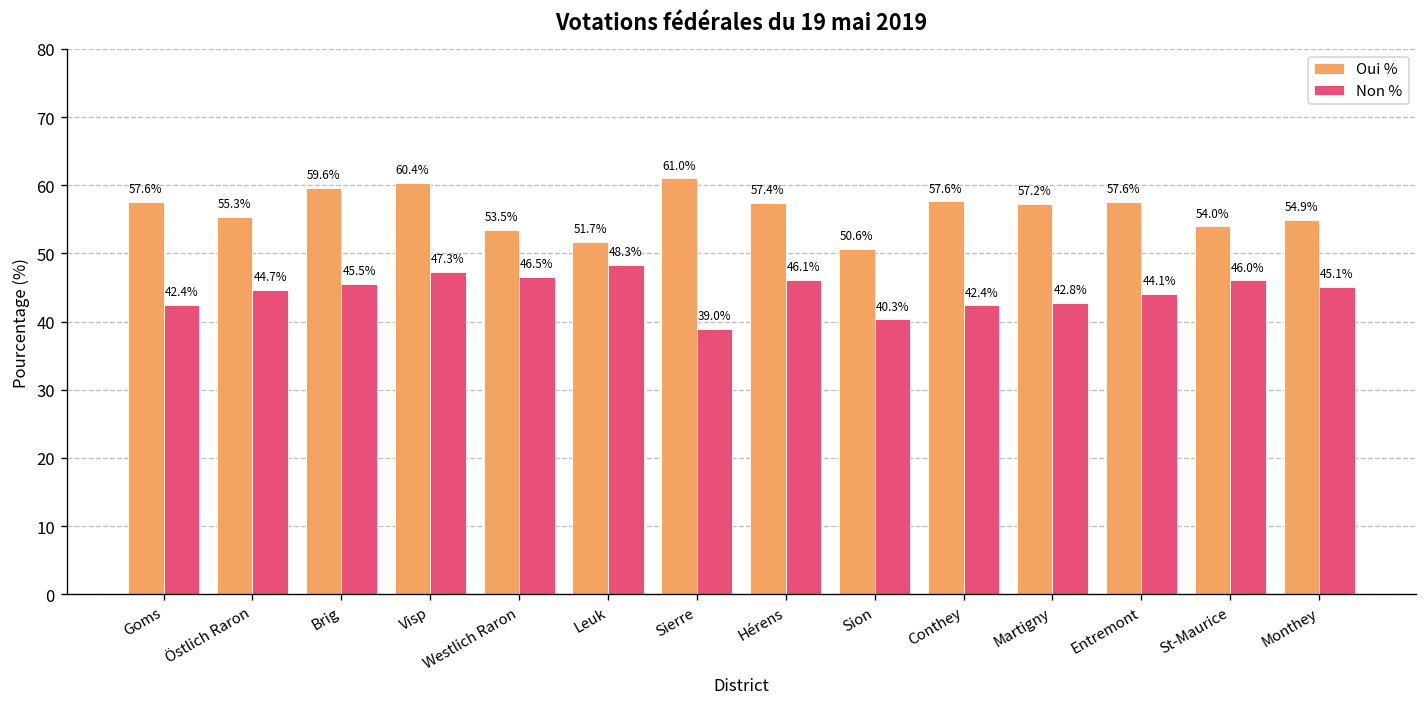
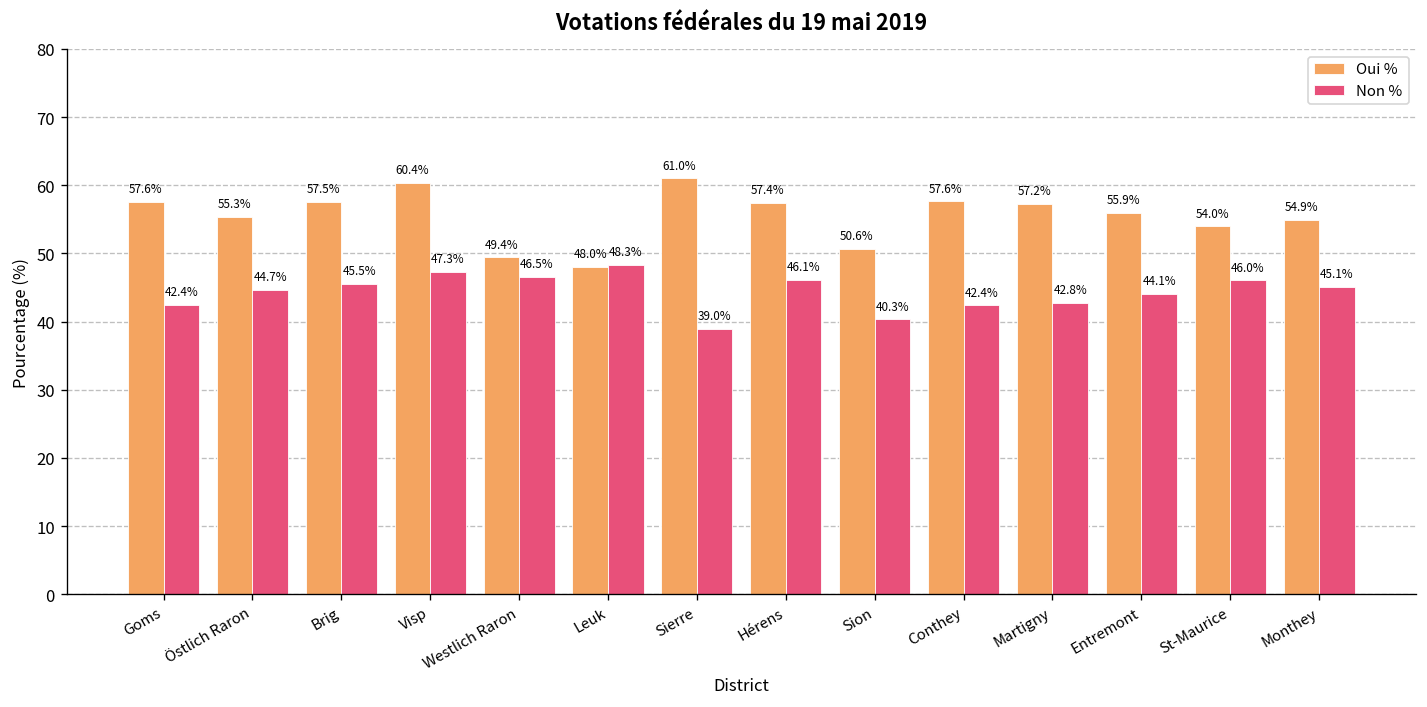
  {
    "Oui %": {
      "Goms": "57.6%",
      "Östlich Raron": "55.3%",
-     "Brig": "59.6%",
+     "Brig": "57.5%",
      "Visp": "60.4%",
-     "Westlich Raron": "53.5%",
-     "Leuk": "51.7%",
+     "Westlich Raron": "49.4%",
+     "Leuk": "48.0%",
      "Sierre": "61.0%",
      "Hérens": "57.4%",
      "Sion": "50.6%",
      "Conthey": "57.6%",
      "Martigny": "57.2%",
-     "Entremont": "57.6%",
+     "Entremont": "55.9%",
      "St-Maurice": "54.0%",
      "Monthey": "54.9%"
    },
    "Non %": {
      "Goms": "42.4%",
      "Östlich Raron": "44.7%",
      "Brig": "45.5%",
      "Visp": "47.3%",
      "Westlich Raron": "46.5%",
      "Leuk": "48.3%",
      "Sierre": "39.0%",
      "Hérens": "46.1%",
      "Sion": "40.3%",
      "Conthey": "42.4%",
      "Martigny": "42.8%",
      "Entremont": "44.1%",
      "St-Maurice": "46.0%",
      "Monthey": "45.1%"
    }
  }
